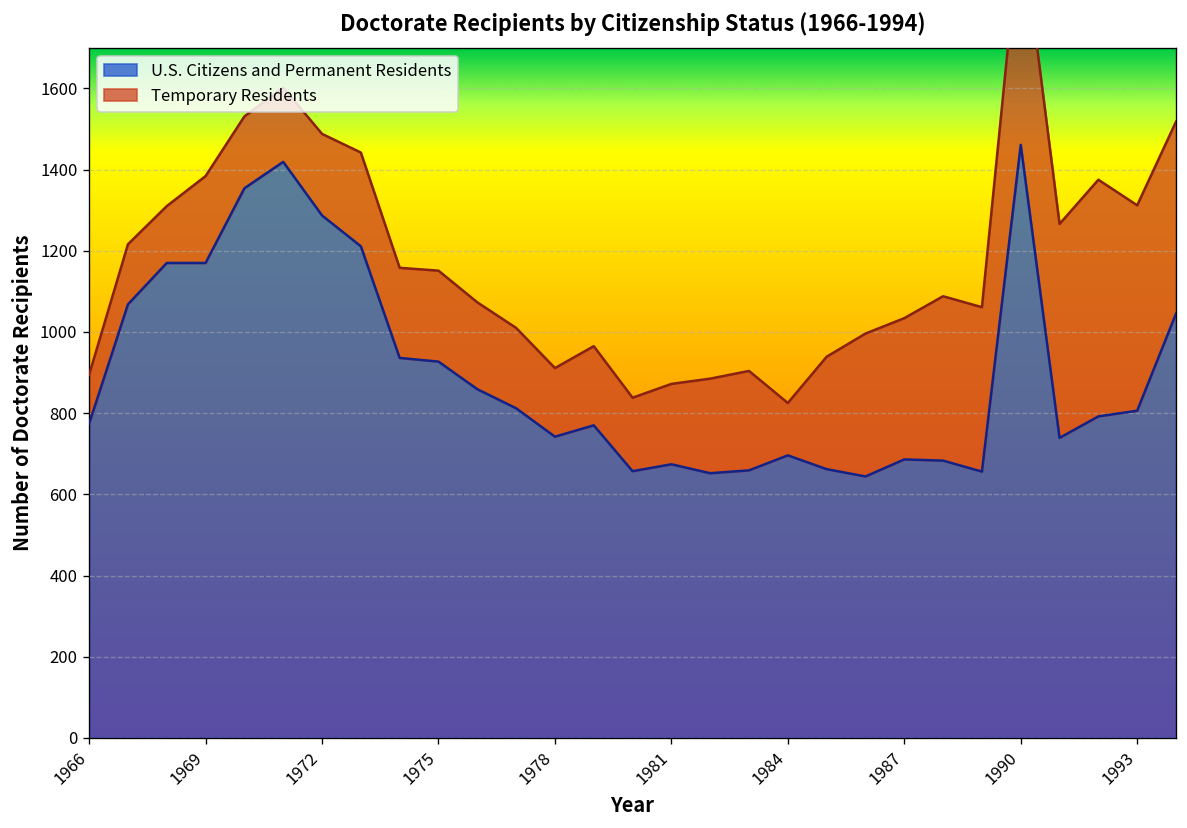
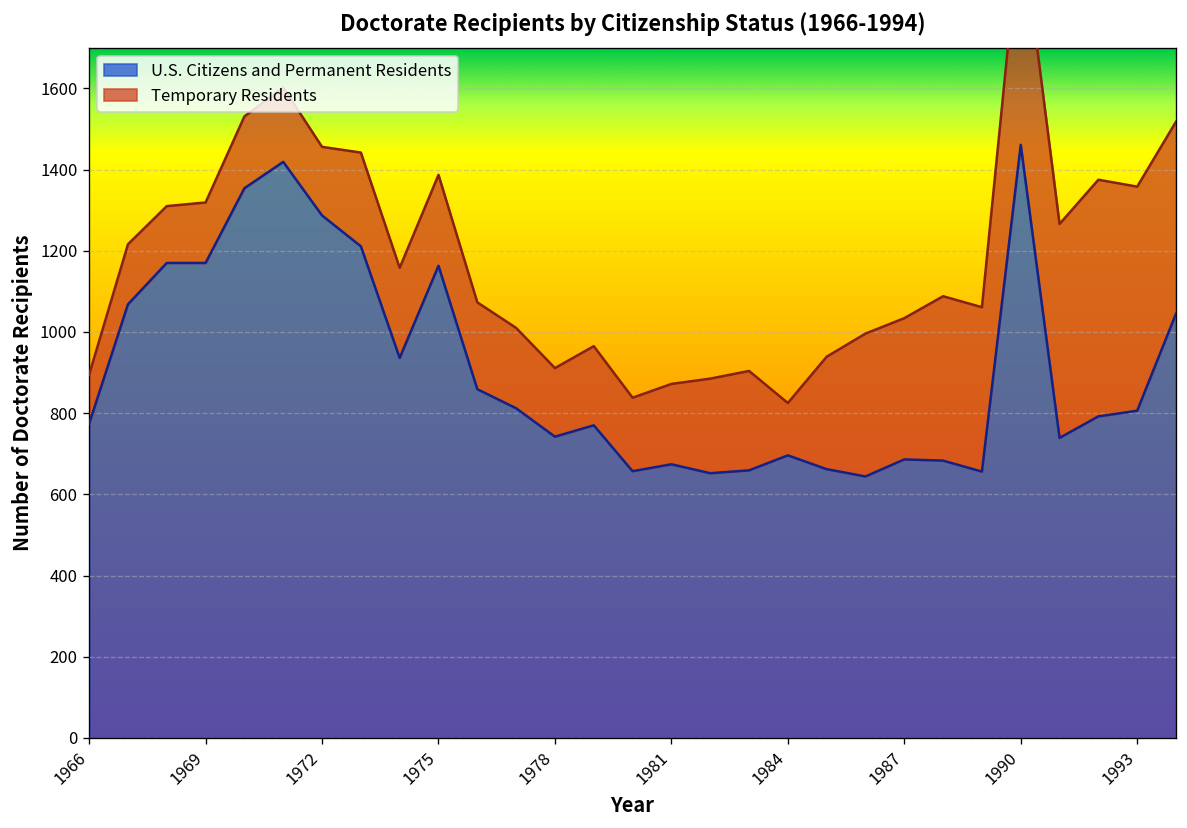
  {
    "U.S. Citizens and Permanent Residents": {
      "1966": 770,
      "1969": 1170,
      "1972": 1290,
-     "1975": 930,
+     "1975": 1160,
      "1978": 740,
      "1981": 670,
      "1984": 700,
      "1987": 690,
      "1990": 1460,
      "1993": 810
    },
    "Temporary Residents": {
      "1966": 120,
-     "1969": 210,
-     "1972": 200,
+     "1969": 150,
+     "1972": 170,
      "1975": 220,
      "1978": 170,
      "1981": 200,
      "1984": 130,
      "1987": 350,
-     "1993": 510
+     "1993": 550
    }
  }
